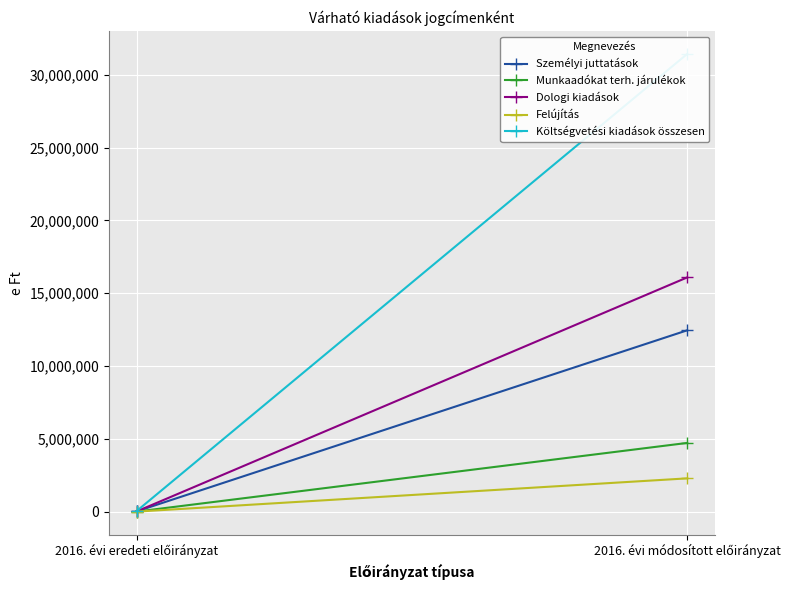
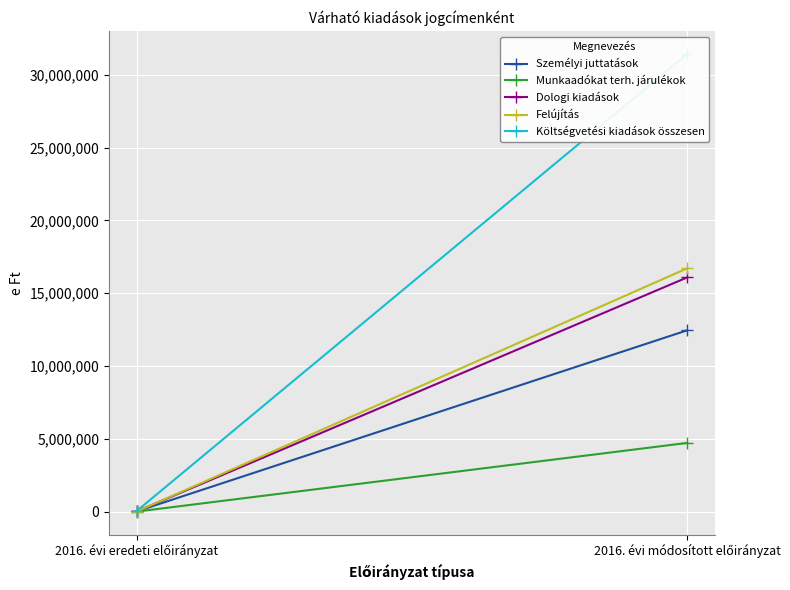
  {
    "Személyi juttatások": {
      "2016. évi módosított előirányzat": "12,500,000"
    },
    "Munkaadókat terh. járulékok": {
      "2016. évi módosított előirányzat": "4,700,000"
    },
    "Dologi kiadások": {
      "2016. évi módosított előirányzat": "16,100,000"
    },
    "Felújítás": {
-     "2016. évi módosított előirányzat": "2,300,000"
+     "2016. évi módosított előirányzat": "16,700,000"
    }
  }
